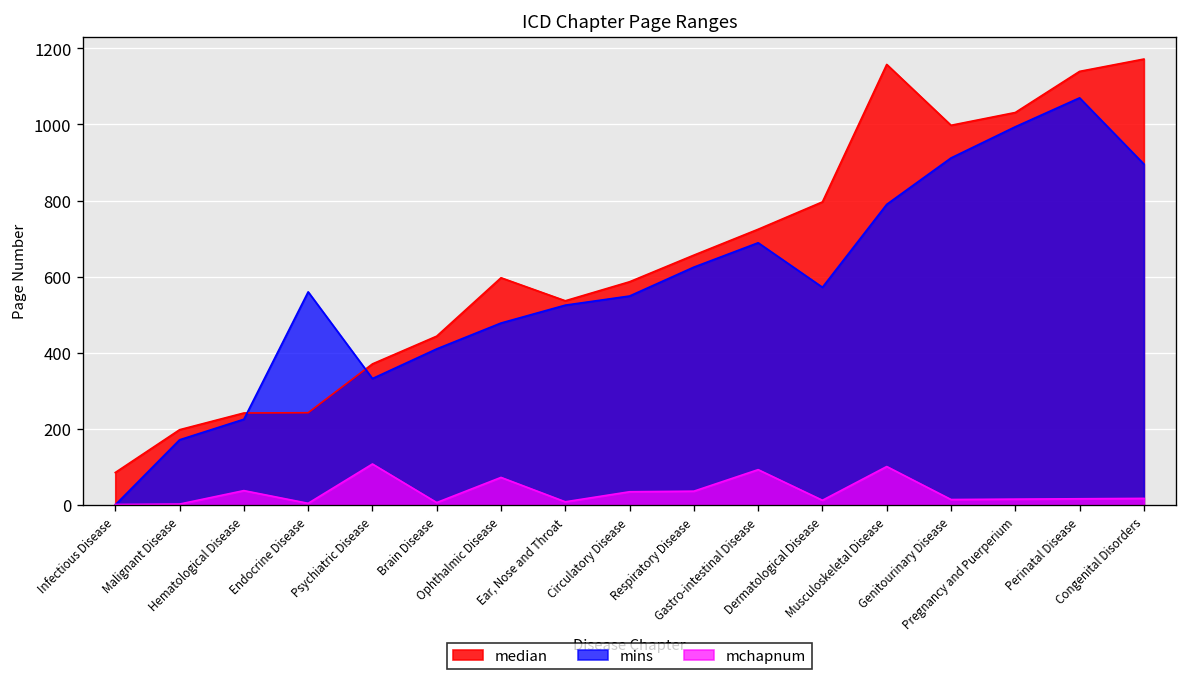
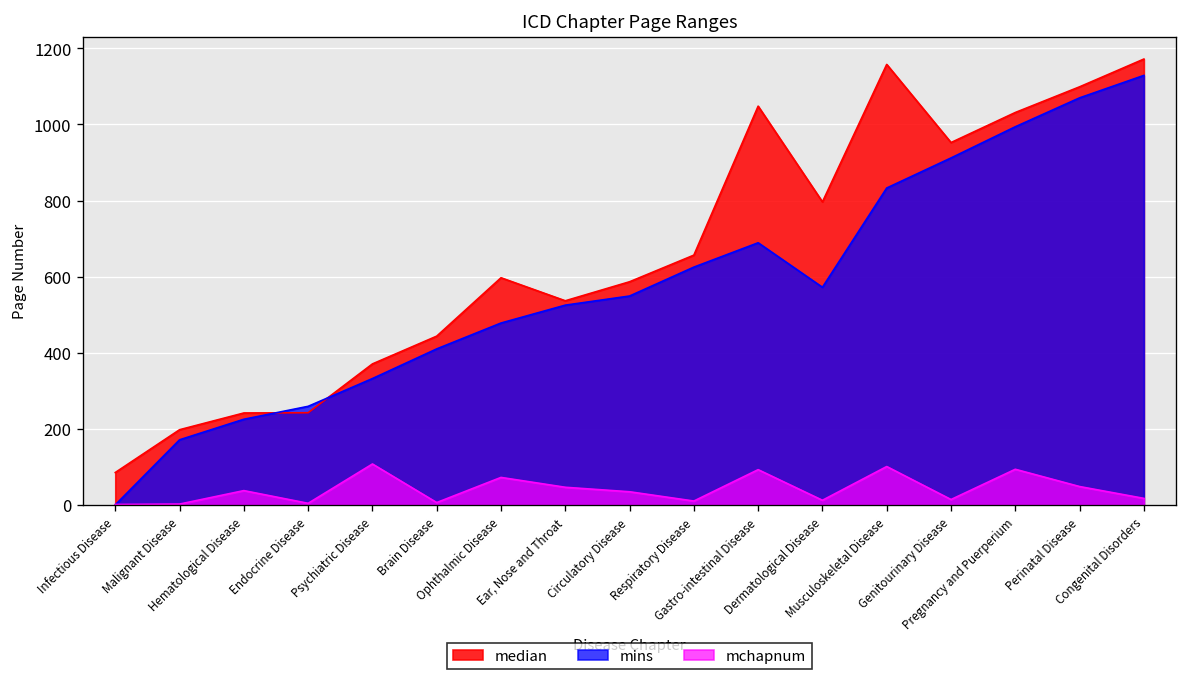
  {
    "median": {
      "Infectious Disease": 90,
      "Malignant Disease": 200,
      "Hematological Disease": 240,
      "Endocrine Disease": 240,
      "Psychiatric Disease": 370,
      "Brain Disease": 440,
      "Ophthalmic Disease": 600,
      "Ear, Nose and Throat": 540,
      "Circulatory Disease": 590,
      "Respiratory Disease": 660,
-     "Gastro-intestinal Disease": 720,
+     "Gastro-intestinal Disease": 1050,
      "Dermatological Disease": 800,
      "Musculoskeletal Disease": 1160,
-     "Genitourinary Disease": 1000,
+     "Genitourinary Disease": 950,
      "Pregnancy and Puerperium": 1030,
-     "Perinatal Disease": 1140,
+     "Perinatal Disease": 1100,
      "Congenital Disorders": 1170
    },
    "mins": {
      "Malignant Disease": 170,
      "Hematological Disease": 230,
-     "Endocrine Disease": 560,
+     "Endocrine Disease": 260,
      "Psychiatric Disease": 330,
      "Brain Disease": 410,
      "Ophthalmic Disease": 480,
      "Ear, Nose and Throat": 530,
      "Circulatory Disease": 550,
      "Respiratory Disease": 630,
      "Gastro-intestinal Disease": 690,
      "Dermatological Disease": 570,
-     "Musculoskeletal Disease": 790,
+     "Musculoskeletal Disease": 830,
      "Genitourinary Disease": 910,
      "Pregnancy and Puerperium": 990,
      "Perinatal Disease": 1070,
-     "Congenital Disorders": 900
+     "Congenital Disorders": 1130
    },
    "mchapnum": {
      "Malignant Disease": 0,
      "Hematological Disease": 40,
      "Endocrine Disease": 0,
      "Psychiatric Disease": 110,
      "Brain Disease": 10,
      "Ophthalmic Disease": 70,
-     "Ear, Nose and Throat": 10,
+     "Ear, Nose and Throat": 50,
      "Circulatory Disease": 30,
-     "Respiratory Disease": 40,
+     "Respiratory Disease": 10,
      "Gastro-intestinal Disease": 90,
      "Dermatological Disease": 10,
      "Musculoskeletal Disease": 100,
      "Genitourinary Disease": 10,
-     "Pregnancy and Puerperium": 20,
-     "Perinatal Disease": 20,
+     "Pregnancy and Puerperium": 90,
+     "Perinatal Disease": 50,
      "Congenital Disorders": 20
    }
  }
